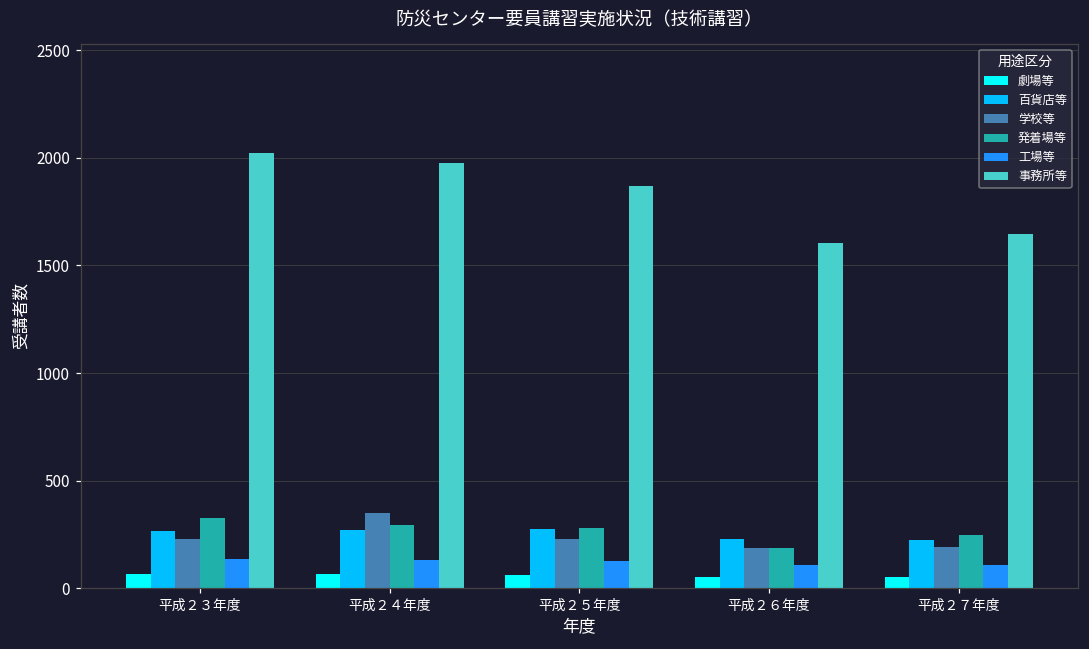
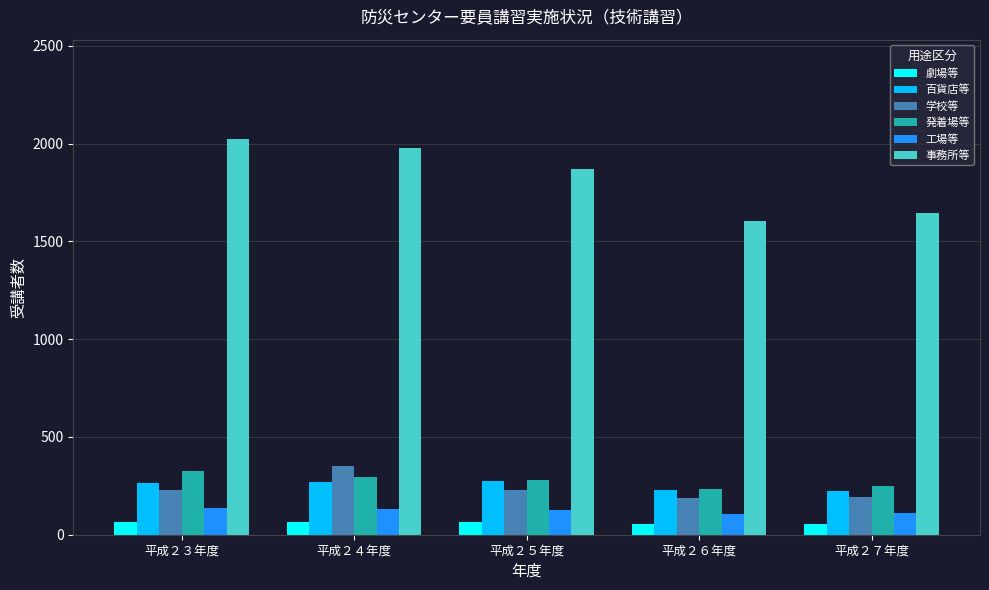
  {
    "劇場等": {
      "平成２３年度": 70,
      "平成２４年度": 70,
      "平成２５年度": 60,
      "平成２６年度": 50,
      "平成２７年度": 50
    },
    "学校等": {
      "平成２３年度": 230,
      "平成２４年度": 350,
      "平成２５年度": 230,
      "平成２６年度": 190,
      "平成２７年度": 190
    },
    "発着場等": {
      "平成２３年度": 320,
      "平成２４年度": 290,
      "平成２５年度": 280,
-     "平成２６年度": 190,
+     "平成２６年度": 230,
      "平成２７年度": 250
    },
    "事務所等": {
      "平成２３年度": 2030,
      "平成２４年度": 1980,
      "平成２５年度": 1870,
      "平成２６年度": 1610,
      "平成２７年度": 1650
    }
  }
